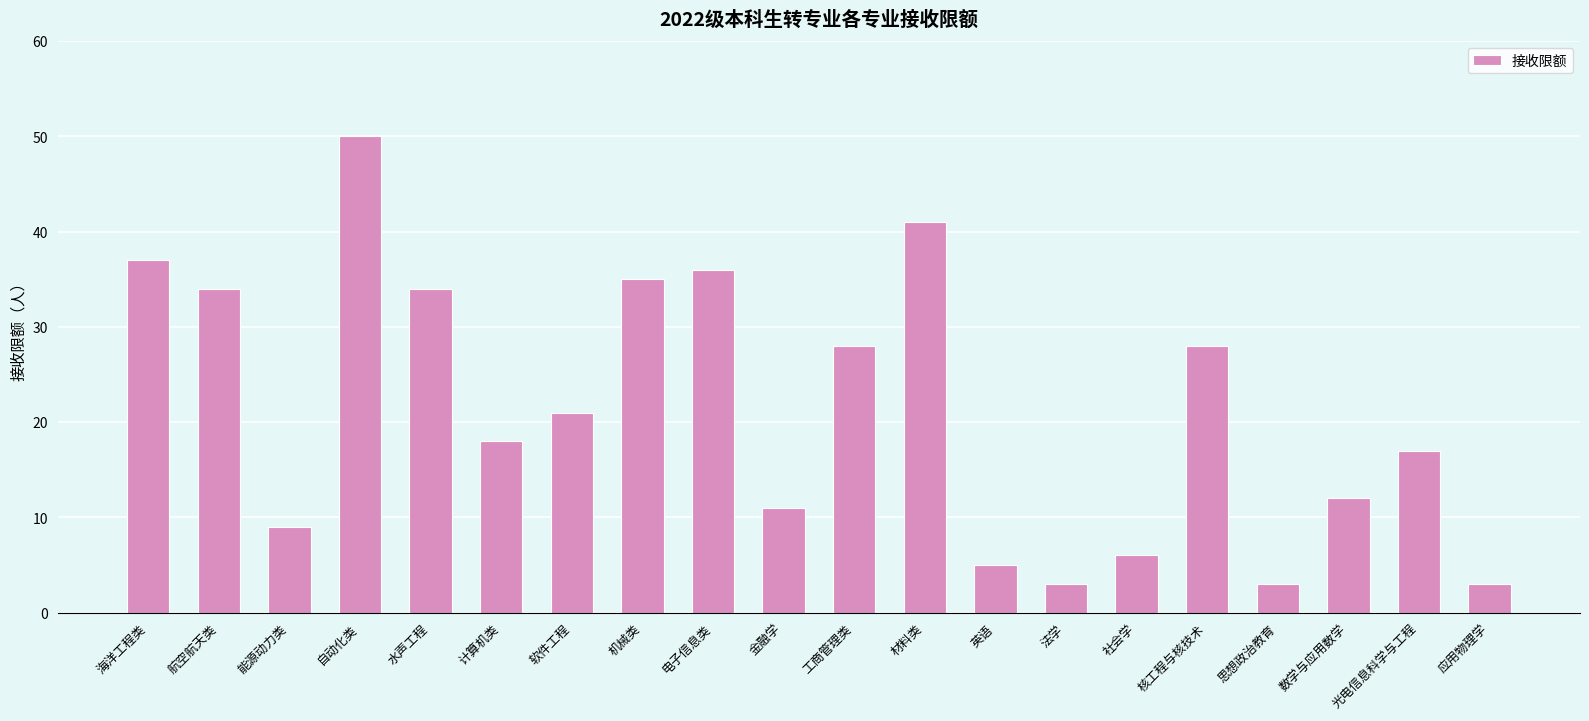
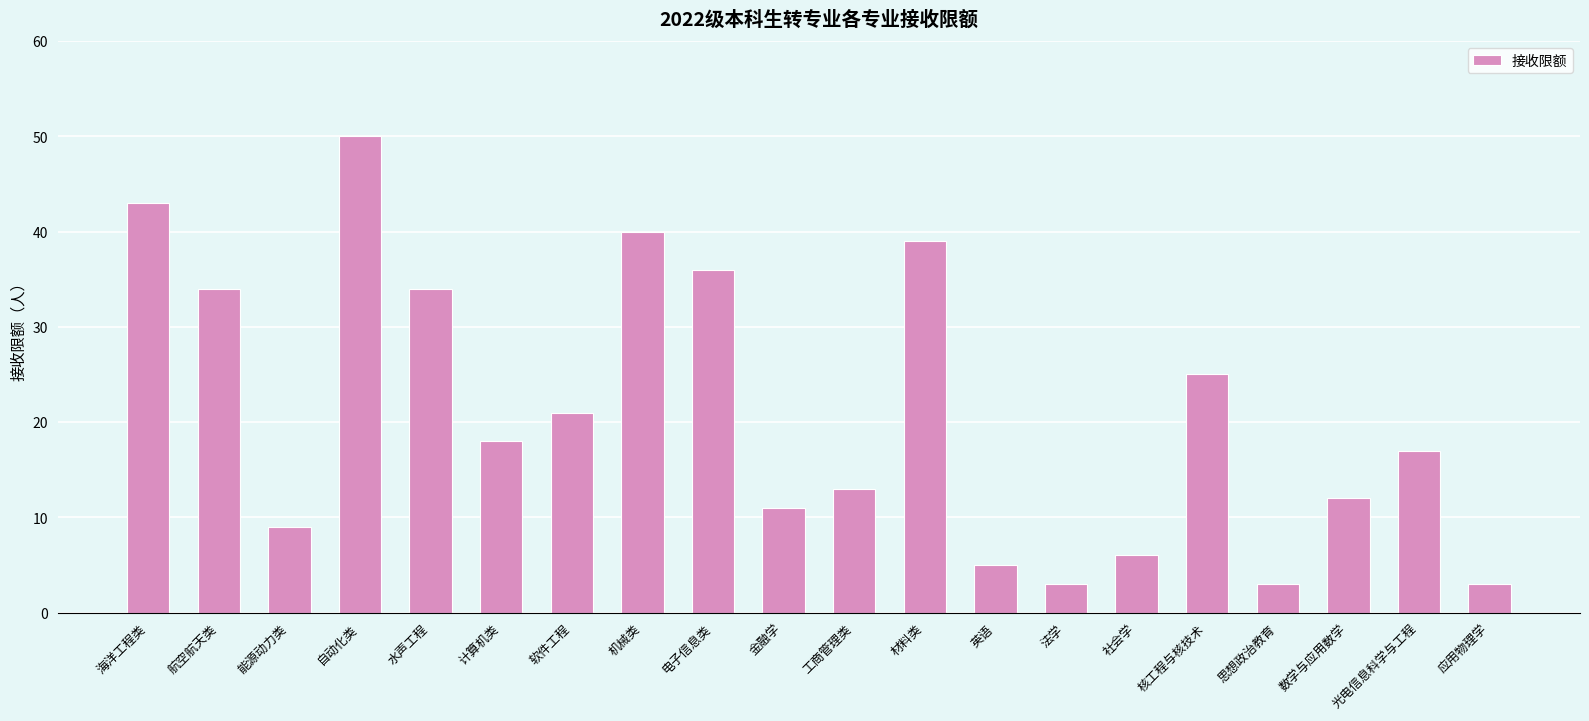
  {
-   "海洋工程类": 37,
+   "海洋工程类": 43,
    "航空航天类": 34,
    "能源动力类": 9,
    "自动化类": 50,
    "水声工程": 34,
    "计算机类": 18,
    "软件工程": 21,
-   "机械类": 35,
+   "机械类": 40,
    "电子信息类": 36,
    "金融学": 11,
-   "工商管理类": 28,
-   "材料类": 41,
+   "工商管理类": 13,
+   "材料类": 39,
    "英语": 5,
    "法学": 3,
    "社会学": 6,
-   "核工程与核技术": 28,
+   "核工程与核技术": 25,
    "思想政治教育": 3,
    "数学与应用数学": 12,
    "光电信息科学与工程": 17,
    "应用物理学": 3
  }
